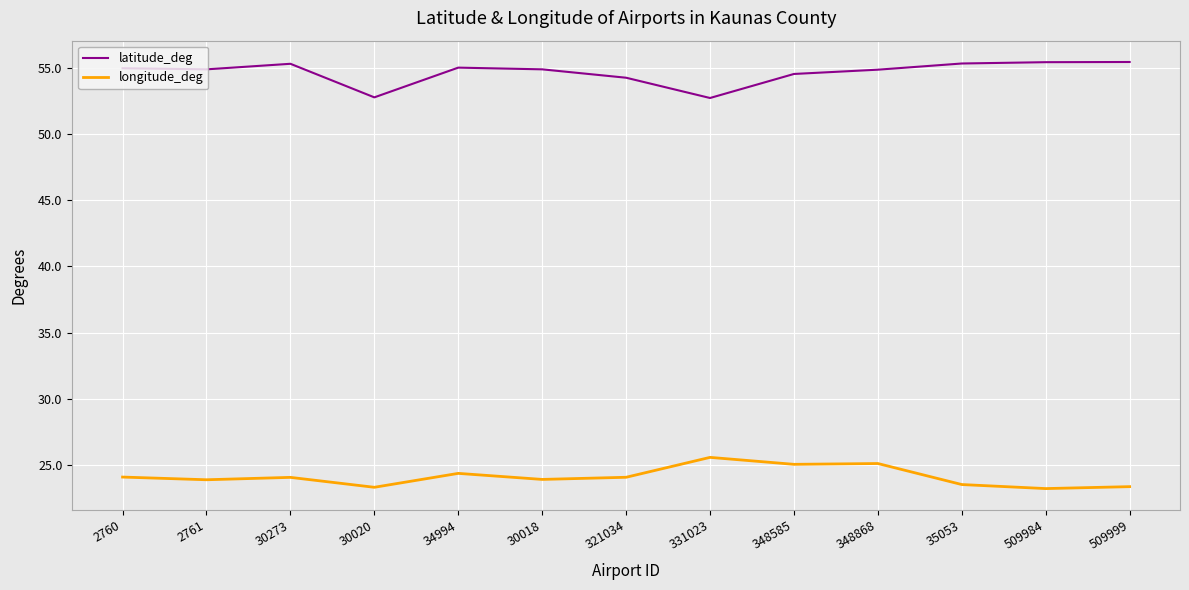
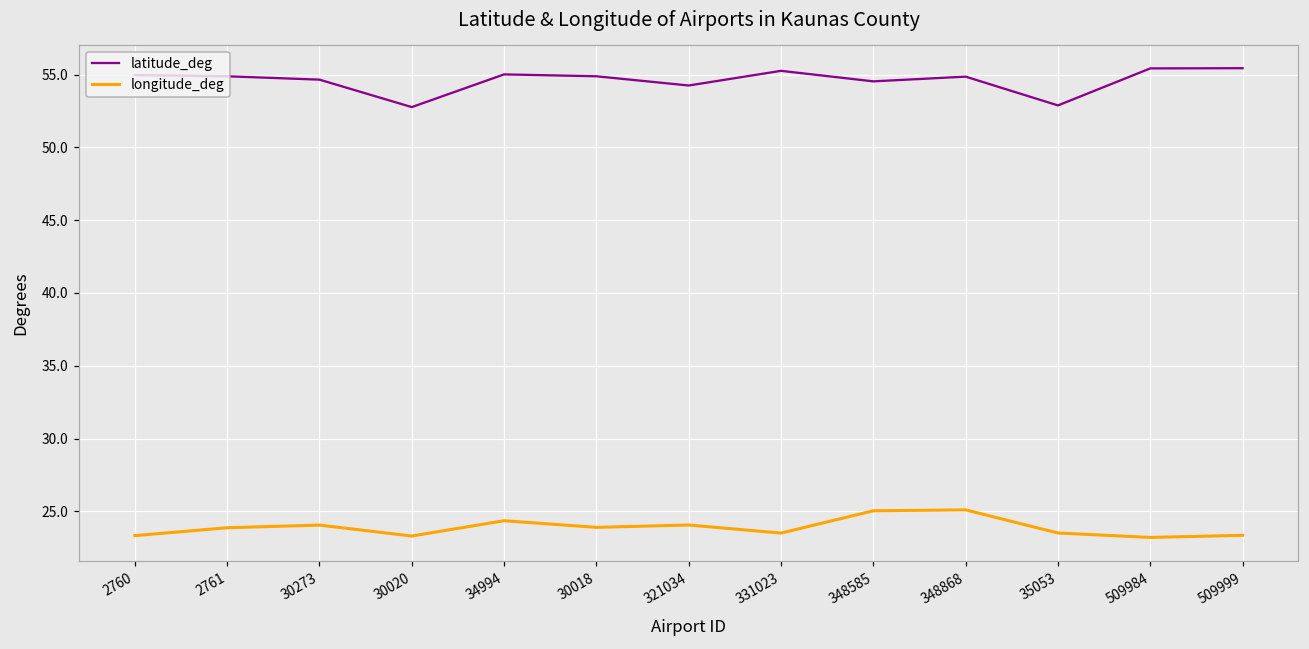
  {
    "latitude_deg": {
-     "30273": 55.3,
+     "30273": 54.6,
      "30020": 52.8,
      "34994": 55.0,
      "30018": 54.9,
      "321034": 54.2,
-     "331023": 52.7,
+     "331023": 55.3,
      "348585": 54.5,
      "348868": 54.9,
-     "35053": 55.3,
+     "35053": 52.9,
      "509984": 55.4,
      "509999": 55.4
    },
    "longitude_deg": {
-     "2760": 24.1,
+     "2760": 23.3,
      "2761": 23.9,
      "30273": 24.1,
      "30020": 23.3,
      "34994": 24.4,
      "30018": 23.9,
      "321034": 24.1,
-     "331023": 25.6,
+     "331023": 23.5,
      "348585": 25.0,
      "348868": 25.1,
      "35053": 23.5,
      "509984": 23.2,
      "509999": 23.4
    }
  }
